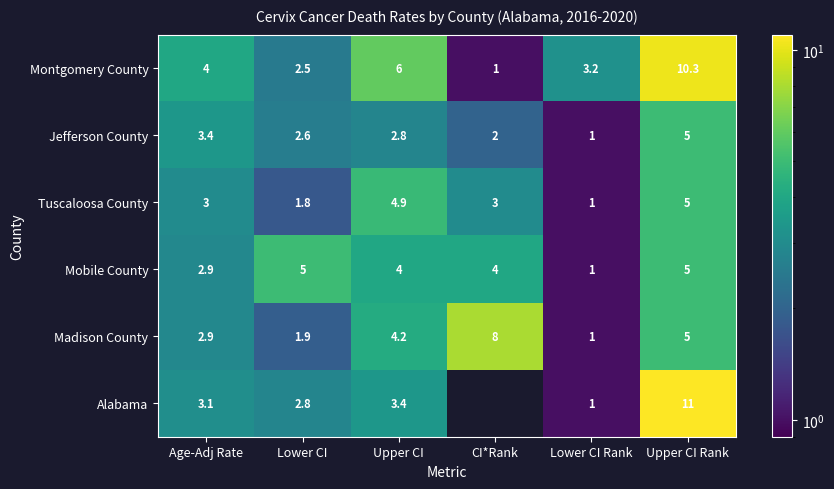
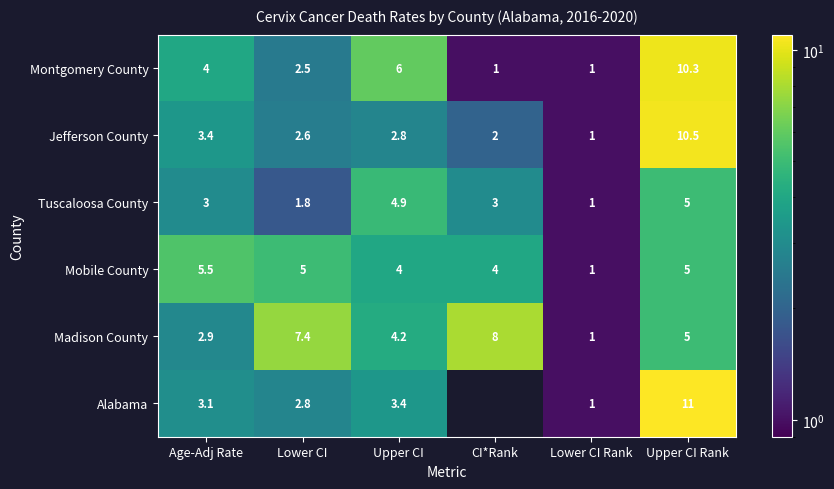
  {
    "Montgomery County": {
      "Age-Adj Rate": 4,
      "Lower CI": 2.5,
      "Upper CI": 6,
      "CI*Rank": 1,
-     "Lower CI Rank": 3.2,
+     "Lower CI Rank": 1,
      "Upper CI Rank": 10.3
    },
    "Jefferson County": {
      "Age-Adj Rate": 3.4,
      "Lower CI": 2.6,
      "Upper CI": 2.8,
      "CI*Rank": 2,
      "Lower CI Rank": 1,
-     "Upper CI Rank": 5
+     "Upper CI Rank": 10.5
    },
    "Tuscaloosa County": {
      "Age-Adj Rate": 3,
      "Lower CI": 1.8,
      "Upper CI": 4.9,
      "CI*Rank": 3,
      "Lower CI Rank": 1,
      "Upper CI Rank": 5
    },
    "Mobile County": {
-     "Age-Adj Rate": 2.9,
+     "Age-Adj Rate": 5.5,
      "Lower CI": 5,
      "Upper CI": 4,
      "CI*Rank": 4,
      "Lower CI Rank": 1,
      "Upper CI Rank": 5
    },
    "Madison County": {
      "Age-Adj Rate": 2.9,
-     "Lower CI": 1.9,
+     "Lower CI": 7.4,
      "Upper CI": 4.2,
      "CI*Rank": 8,
      "Lower CI Rank": 1,
      "Upper CI Rank": 5
    },
    "Alabama": {
      "Age-Adj Rate": 3.1,
      "Lower CI": 2.8,
      "Upper CI": 3.4,
      "Lower CI Rank": 1,
      "Upper CI Rank": 11
    }
  }
